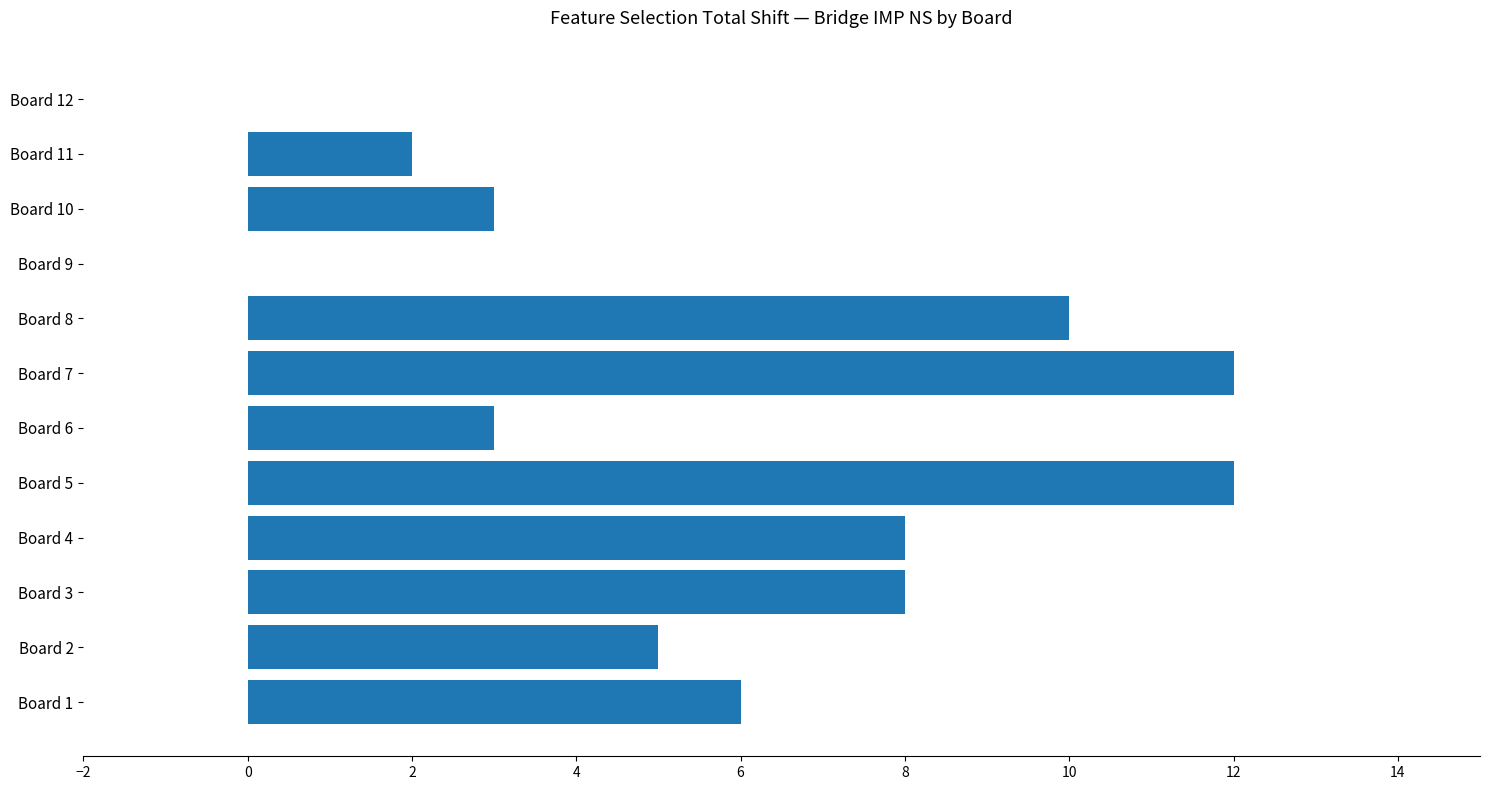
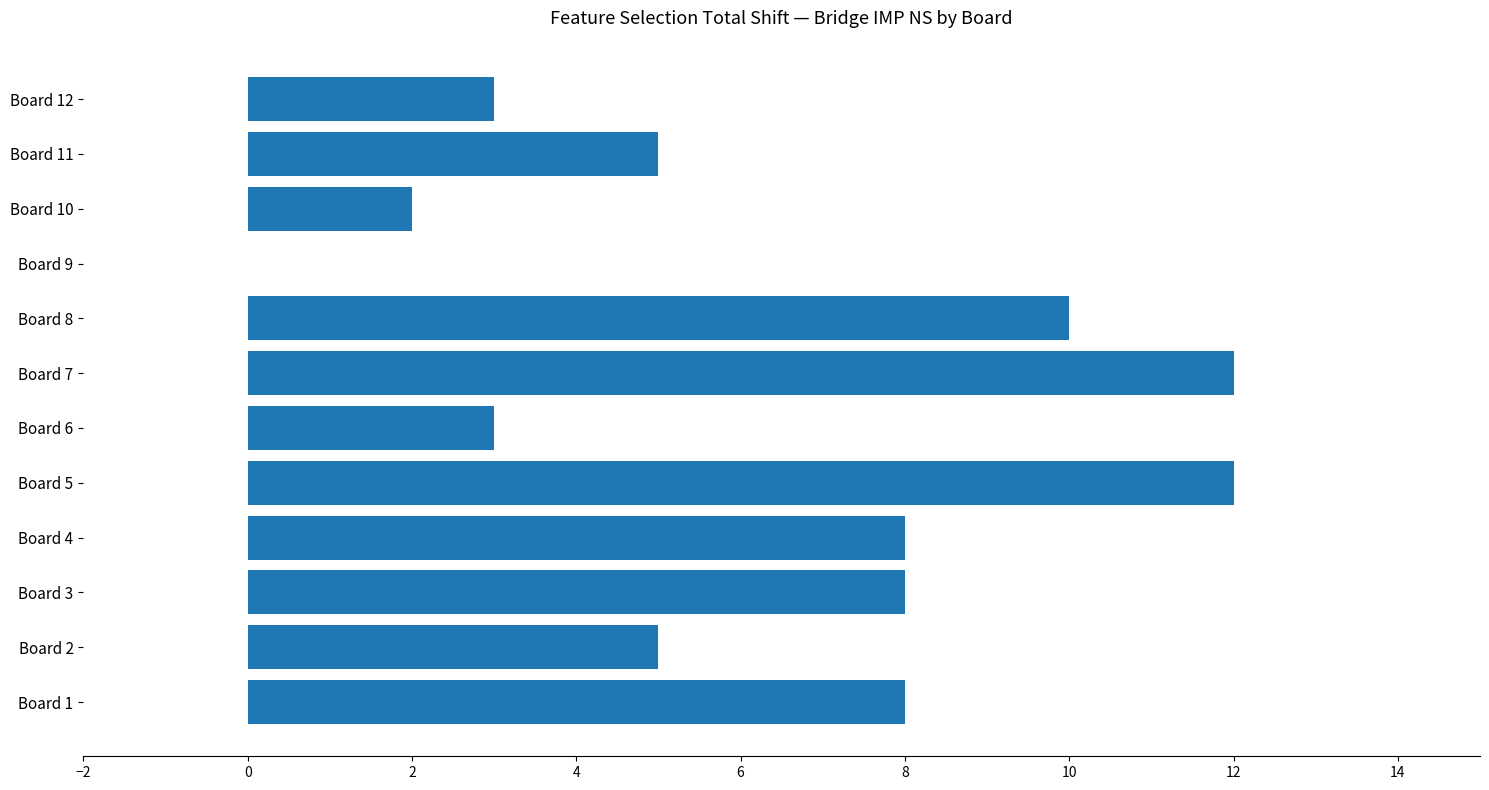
  {
-   "Board 12": 0,
-   "Board 11": 2,
-   "Board 10": 3,
+   "Board 12": 3,
+   "Board 11": 5,
+   "Board 10": 2,
    "Board 9": 0,
    "Board 8": 10,
    "Board 7": 12,
    "Board 6": 3,
    "Board 5": 12,
    "Board 4": 8,
    "Board 3": 8,
    "Board 2": 5,
-   "Board 1": 6
+   "Board 1": 8
  }
